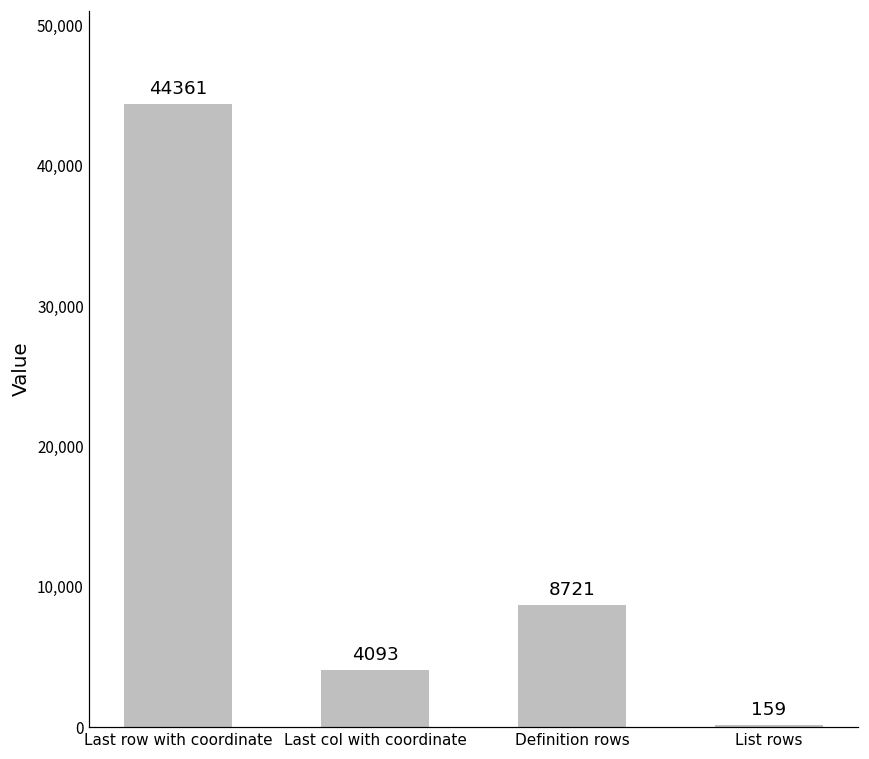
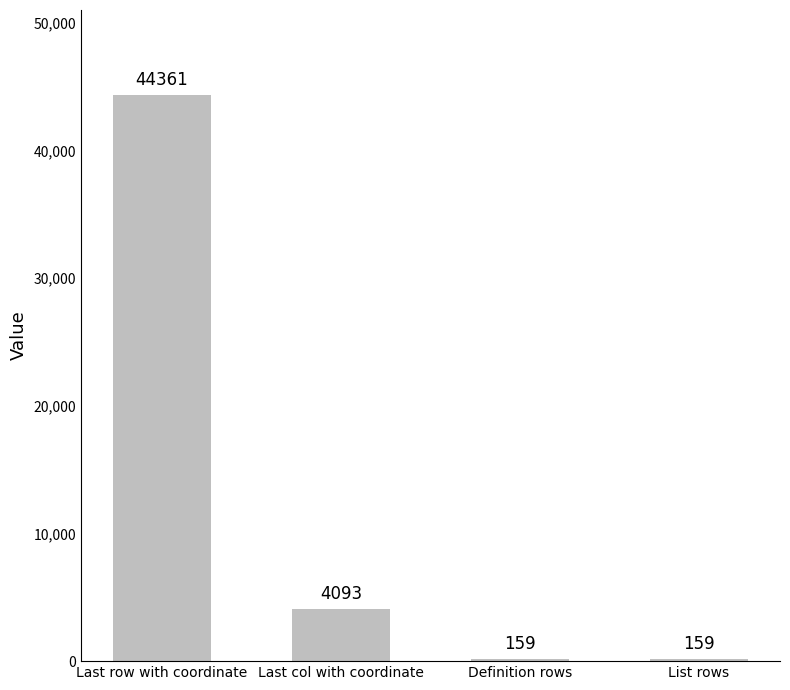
  {
    "Last row with coordinate": 44361,
    "Last col with coordinate": 4093,
-   "Definition rows": 8721,
+   "Definition rows": 159,
    "List rows": 159
  }
